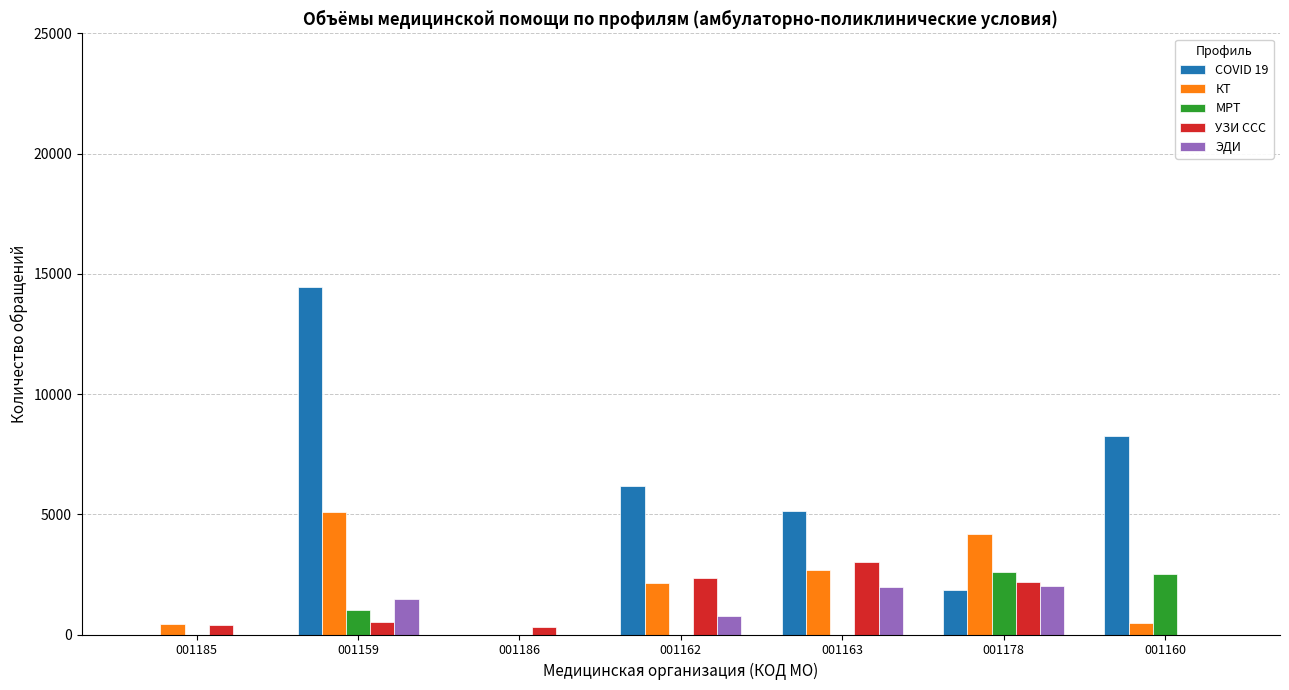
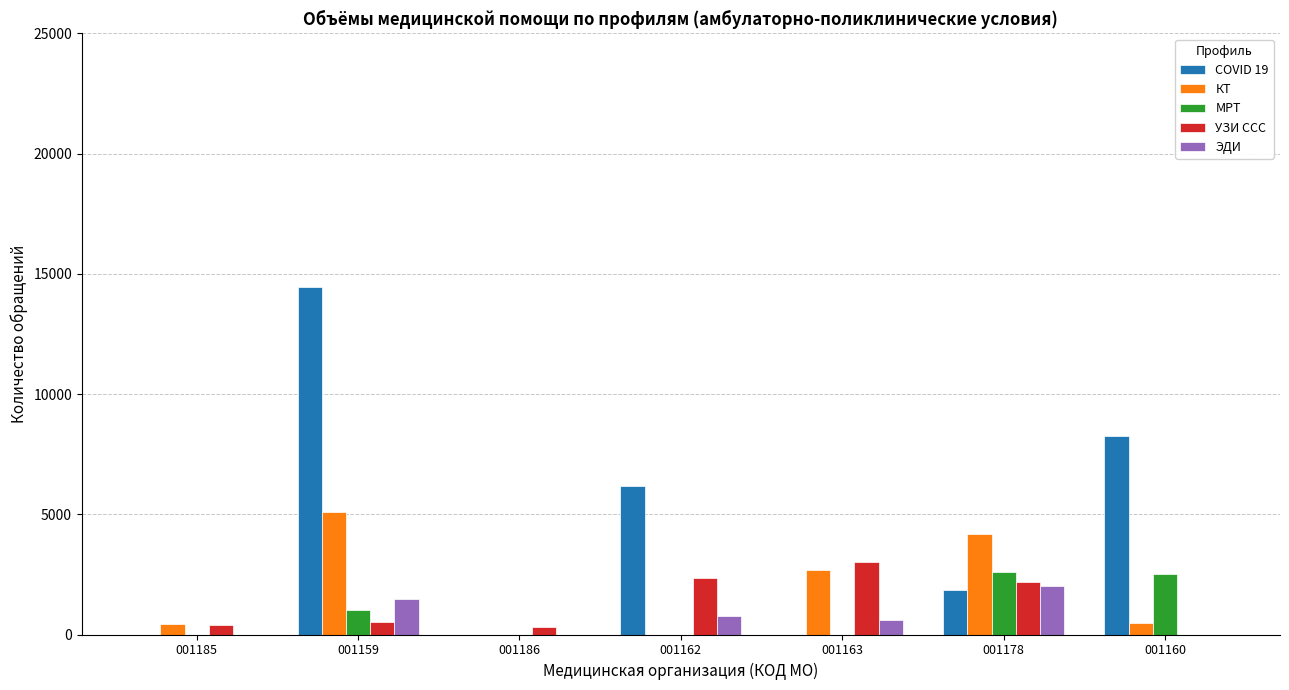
  {
    "COVID 19": {
      "001185": 0,
      "001159": 14400,
      "001186": 0,
      "001162": 6200,
-     "001163": 5200,
+     "001163": 0,
      "001178": 1800,
      "001160": 8300
    },
    "КТ": {
      "001185": 400,
      "001159": 5100,
      "001186": 0,
-     "001162": 2100,
+     "001162": 0,
      "001163": 2700,
      "001178": 4200,
      "001160": 500
    },
    "МРТ": {
      "001185": 0,
      "001159": 1000,
      "001186": 0,
      "001162": 0,
      "001163": 0,
      "001178": 2600,
      "001160": 2500
    },
    "УЗИ ССС": {
      "001185": 400,
      "001159": 500,
      "001186": 300,
      "001162": 2400,
      "001163": 3000,
      "001178": 2200,
      "001160": 0
    },
    "ЭДИ": {
      "001185": 0,
      "001159": 1500,
      "001186": 0,
      "001162": 800,
-     "001163": 2000,
+     "001163": 600,
      "001178": 2000,
      "001160": 0
    }
  }
